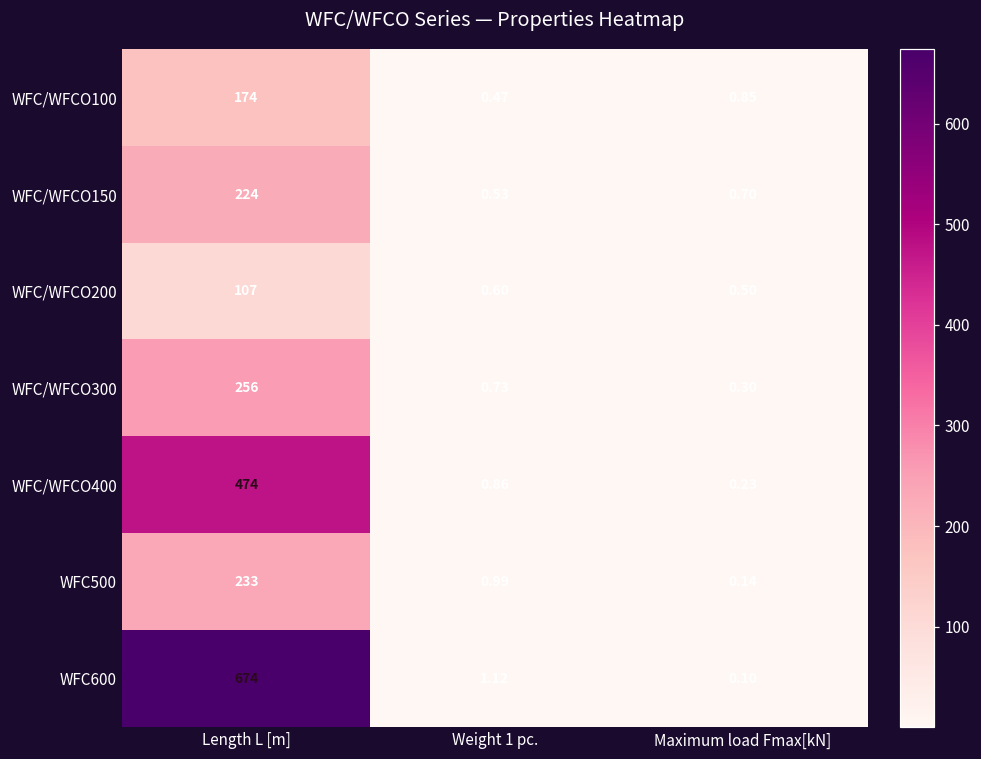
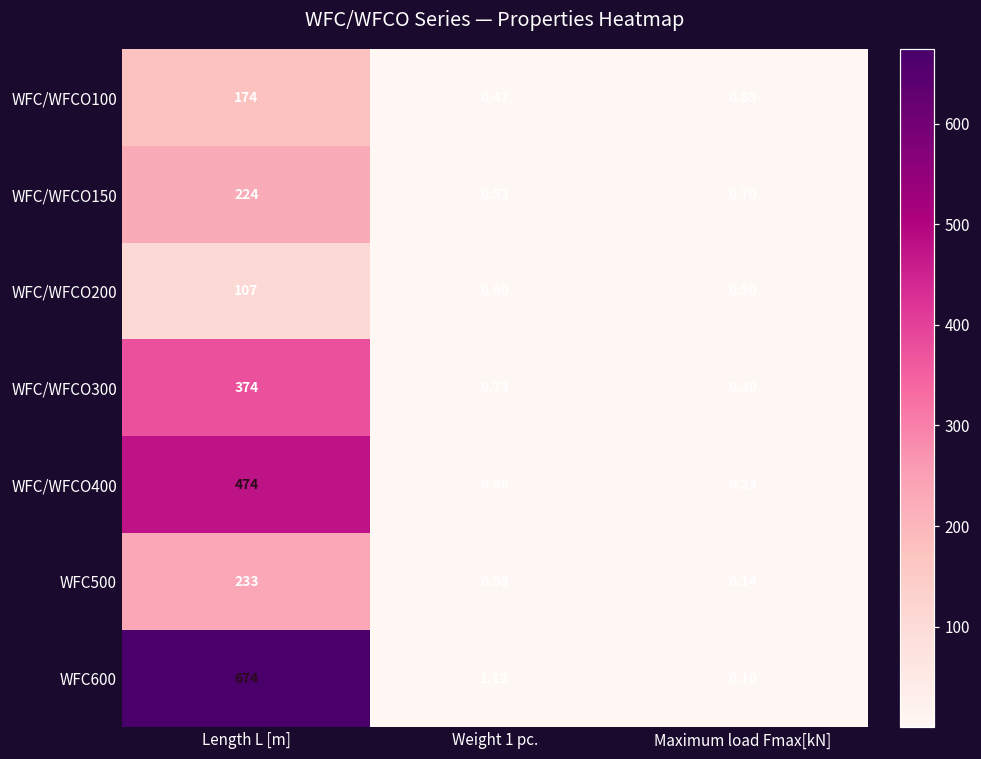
  {
    "WFC/WFCO100": {
      "Length L [m]": 174
    },
    "WFC/WFCO150": {
      "Length L [m]": 224
    },
    "WFC/WFCO300": {
-     "Length L [m]": 256
+     "Length L [m]": 374
    },
    "WFC/WFCO400": {
      "Length L [m]": 474
    },
    "WFC500": {
      "Length L [m]": 233
    },
    "WFC600": {
      "Length L [m]": 674
    }
  }
